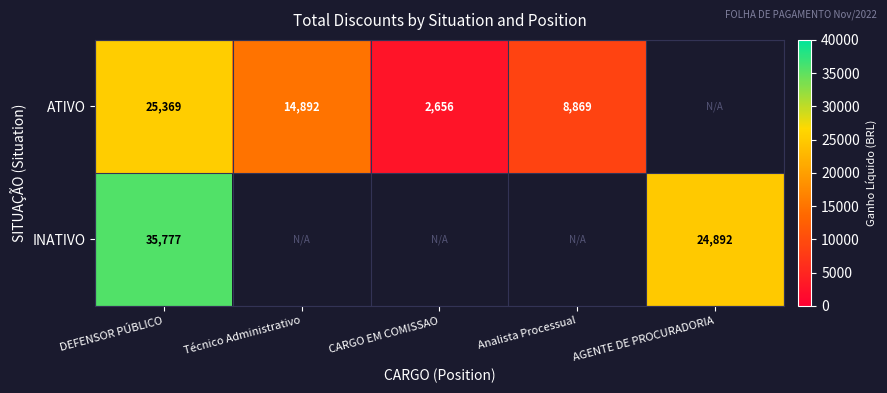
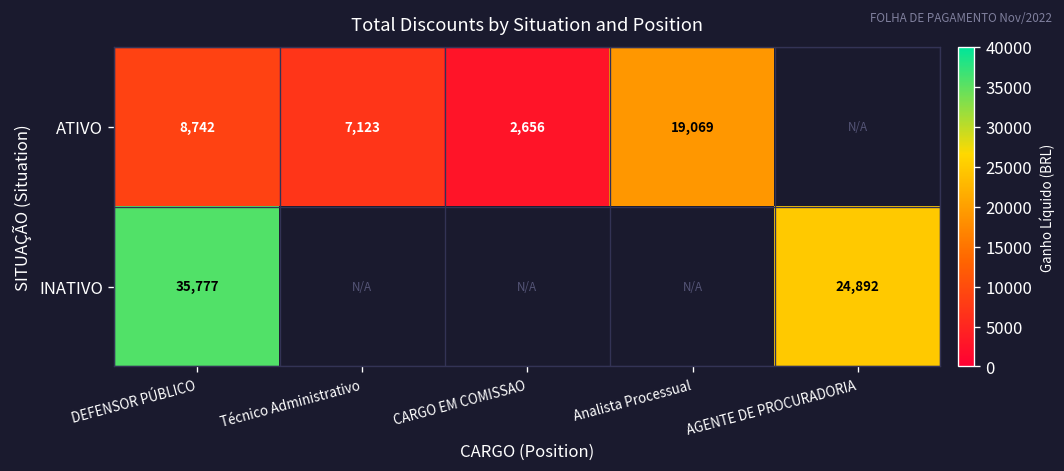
  {
    "ATIVO": {
-     "DEFENSOR PÚBLICO": "25,369",
-     "Técnico Administrativo": "14,892",
+     "DEFENSOR PÚBLICO": "8,742",
+     "Técnico Administrativo": "7,123",
      "CARGO EM COMISSAO": "2,656",
-     "Analista Processual": "8,869"
+     "Analista Processual": "19,069"
    },
    "INATIVO": {
      "DEFENSOR PÚBLICO": "35,777",
      "AGENTE DE PROCURADORIA": "24,892"
    }
  }
